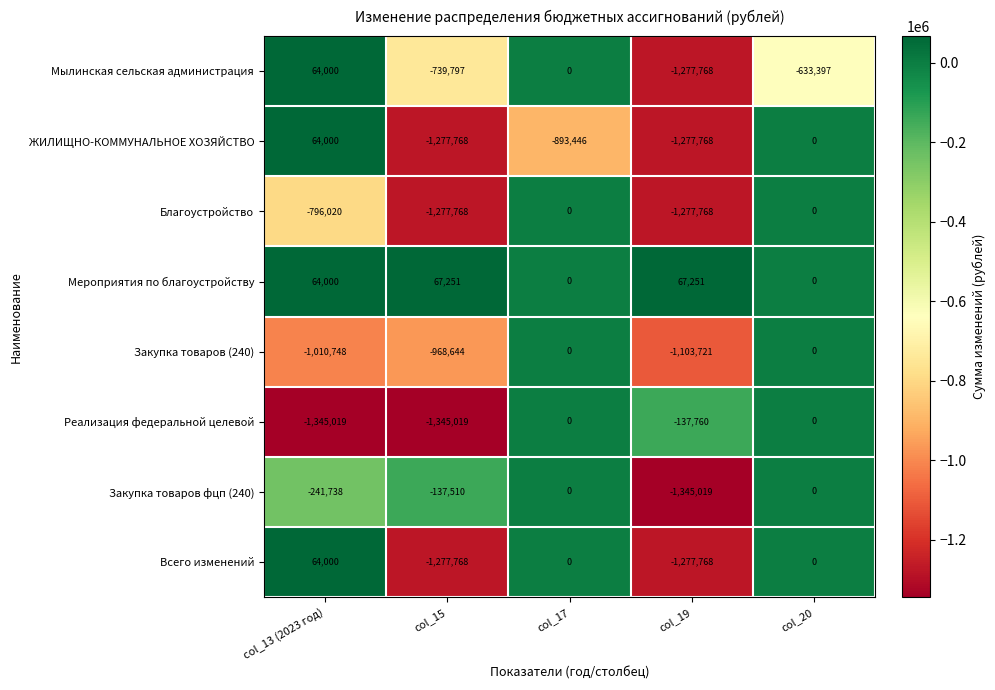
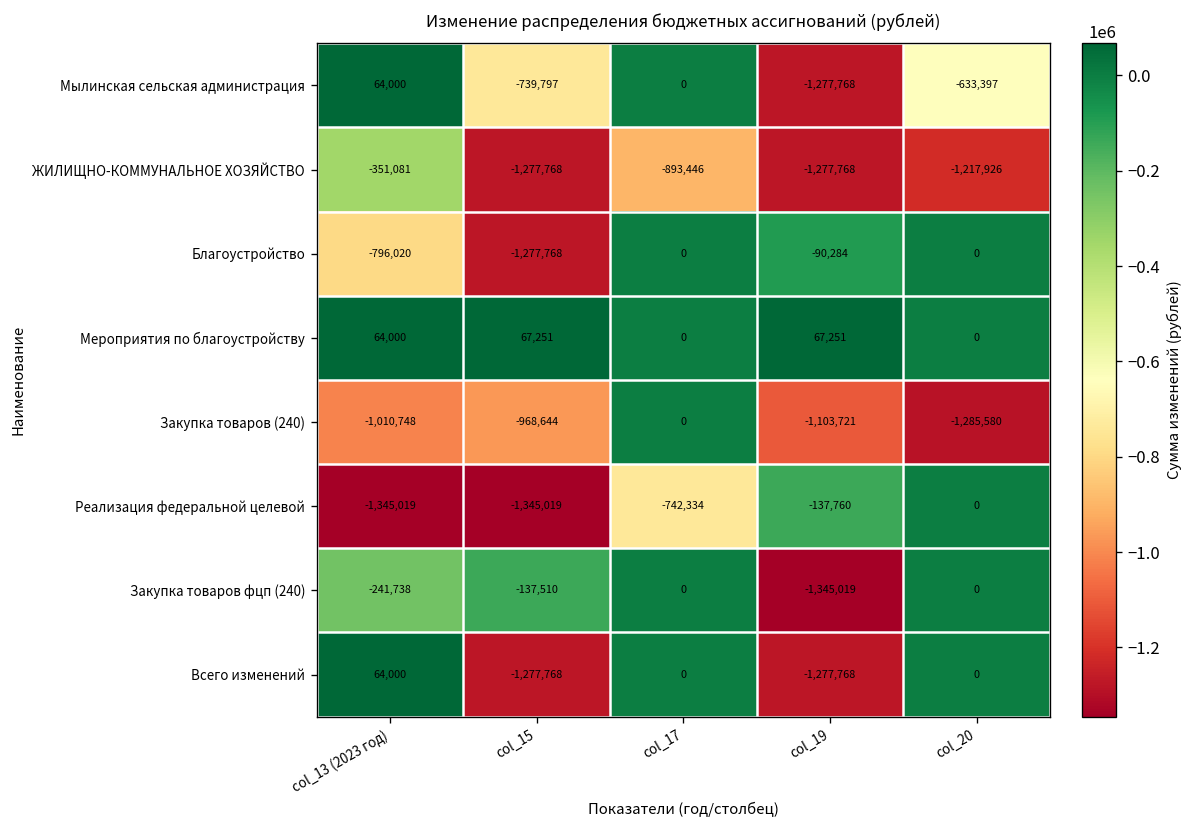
  {
    "Мылинская сельская администрация": {
      "col_13 (2023 год)": "64,000",
      "col_15": "-739,797",
      "col_17": "0",
      "col_19": "-1,277,768",
      "col_20": "-633,397"
    },
    "ЖИЛИЩНО-КОММУНАЛЬНОЕ ХОЗЯЙСТВО": {
-     "col_13 (2023 год)": "64,000",
+     "col_13 (2023 год)": "-351,081",
      "col_15": "-1,277,768",
      "col_17": "-893,446",
      "col_19": "-1,277,768",
-     "col_20": "0"
+     "col_20": "-1,217,926"
    },
    "Благоустройство": {
      "col_13 (2023 год)": "-796,020",
      "col_15": "-1,277,768",
      "col_17": "0",
-     "col_19": "-1,277,768",
+     "col_19": "-90,284",
      "col_20": "0"
    },
    "Мероприятия по благоустройству": {
      "col_13 (2023 год)": "64,000",
      "col_15": "67,251",
      "col_17": "0",
      "col_19": "67,251",
      "col_20": "0"
    },
    "Закупка товаров (240)": {
      "col_13 (2023 год)": "-1,010,748",
      "col_15": "-968,644",
      "col_17": "0",
      "col_19": "-1,103,721",
-     "col_20": "0"
+     "col_20": "-1,285,580"
    },
    "Реализация федеральной целевой": {
      "col_13 (2023 год)": "-1,345,019",
      "col_15": "-1,345,019",
-     "col_17": "0",
+     "col_17": "-742,334",
      "col_19": "-137,760",
      "col_20": "0"
    },
    "Закупка товаров фцп (240)": {
      "col_13 (2023 год)": "-241,738",
      "col_15": "-137,510",
      "col_17": "0",
      "col_19": "-1,345,019",
      "col_20": "0"
    },
    "Всего изменений": {
      "col_13 (2023 год)": "64,000",
      "col_15": "-1,277,768",
      "col_17": "0",
      "col_19": "-1,277,768",
      "col_20": "0"
    }
  }
